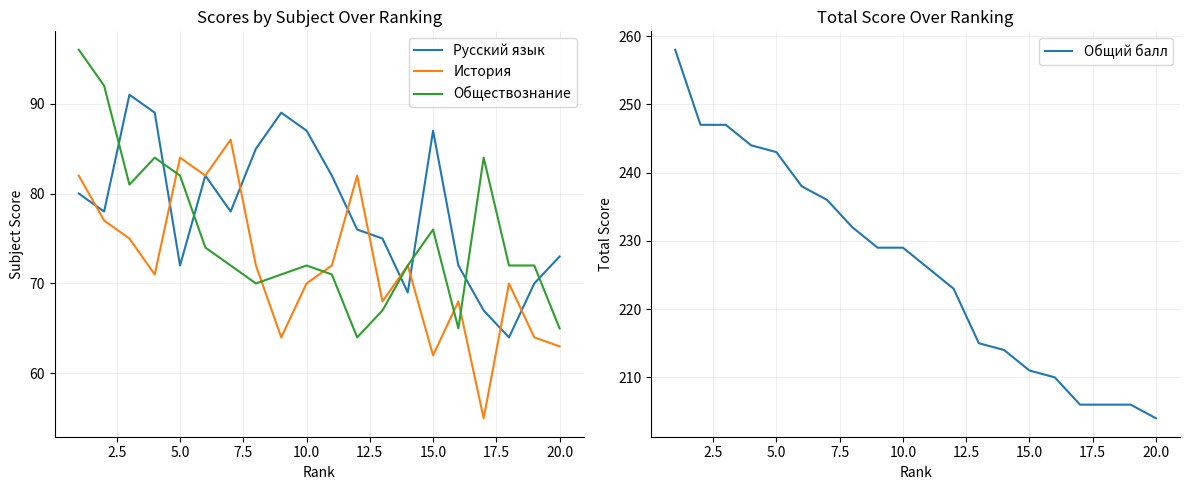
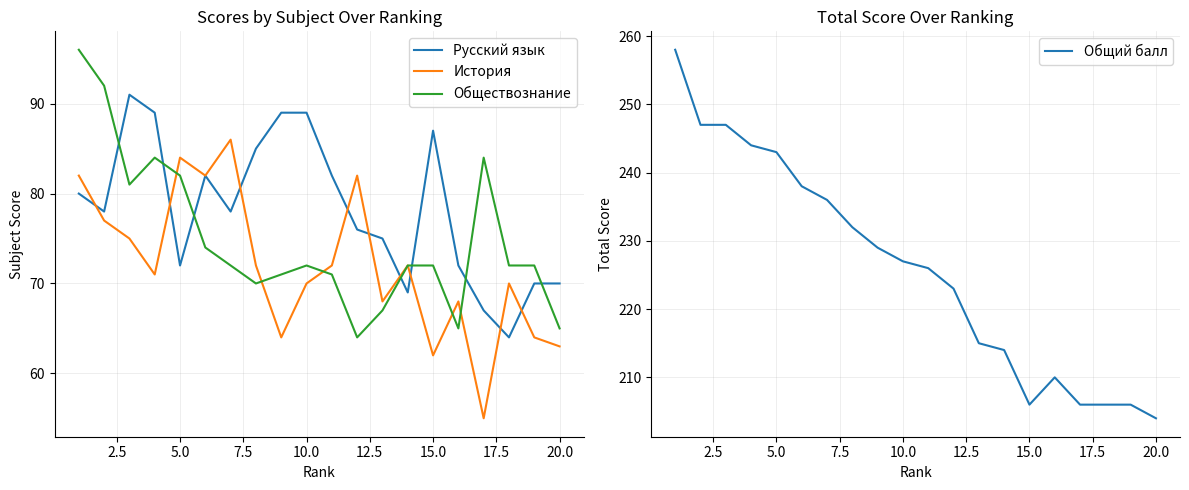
  {
    "Scores by Subject Over Ranking": {
      "Русский язык": {
        "5.0": 72,
-       "10.0": 87,
+       "10.0": 89,
        "15.0": 87,
-       "20.0": 73
+       "20.0": 70
      },
      "История": {
        "5.0": 84,
        "10.0": 70,
        "15.0": 62,
        "20.0": 63
      },
      "Обществознание": {
        "5.0": 82,
        "10.0": 72,
-       "15.0": 76,
+       "15.0": 72,
        "20.0": 65
      }
    },
    "Total Score Over Ranking": {
      "5.0": 243,
-     "10.0": 229,
-     "15.0": 211,
+     "10.0": 227,
+     "15.0": 206,
      "20.0": 204
    }
  }
